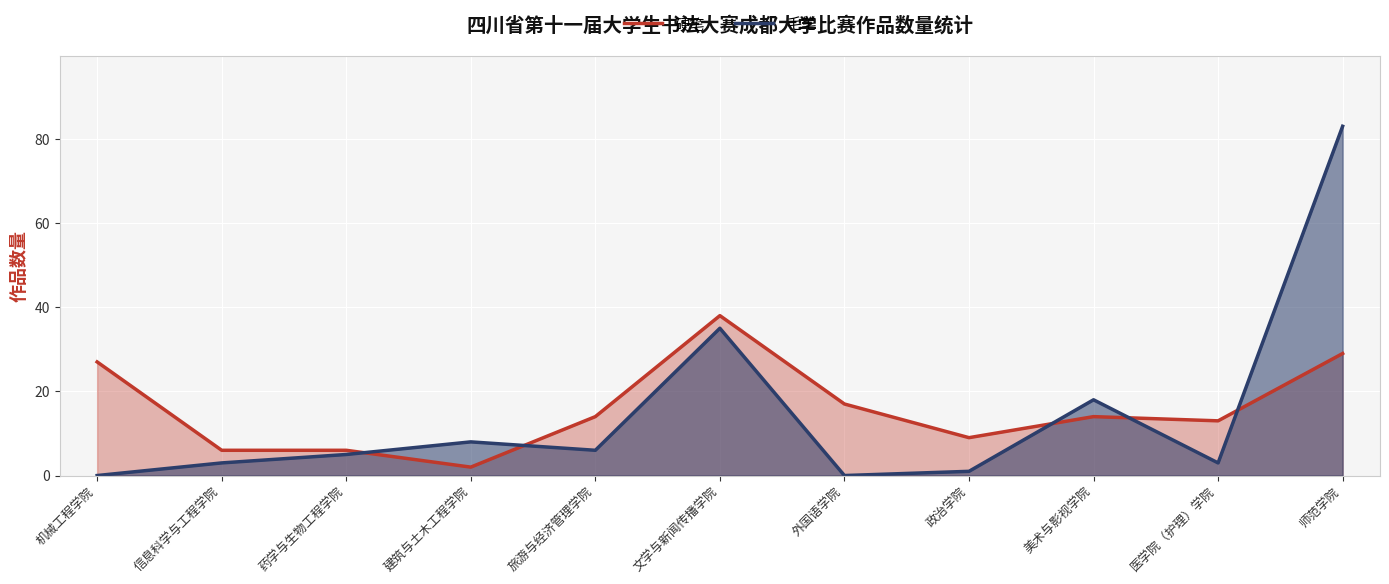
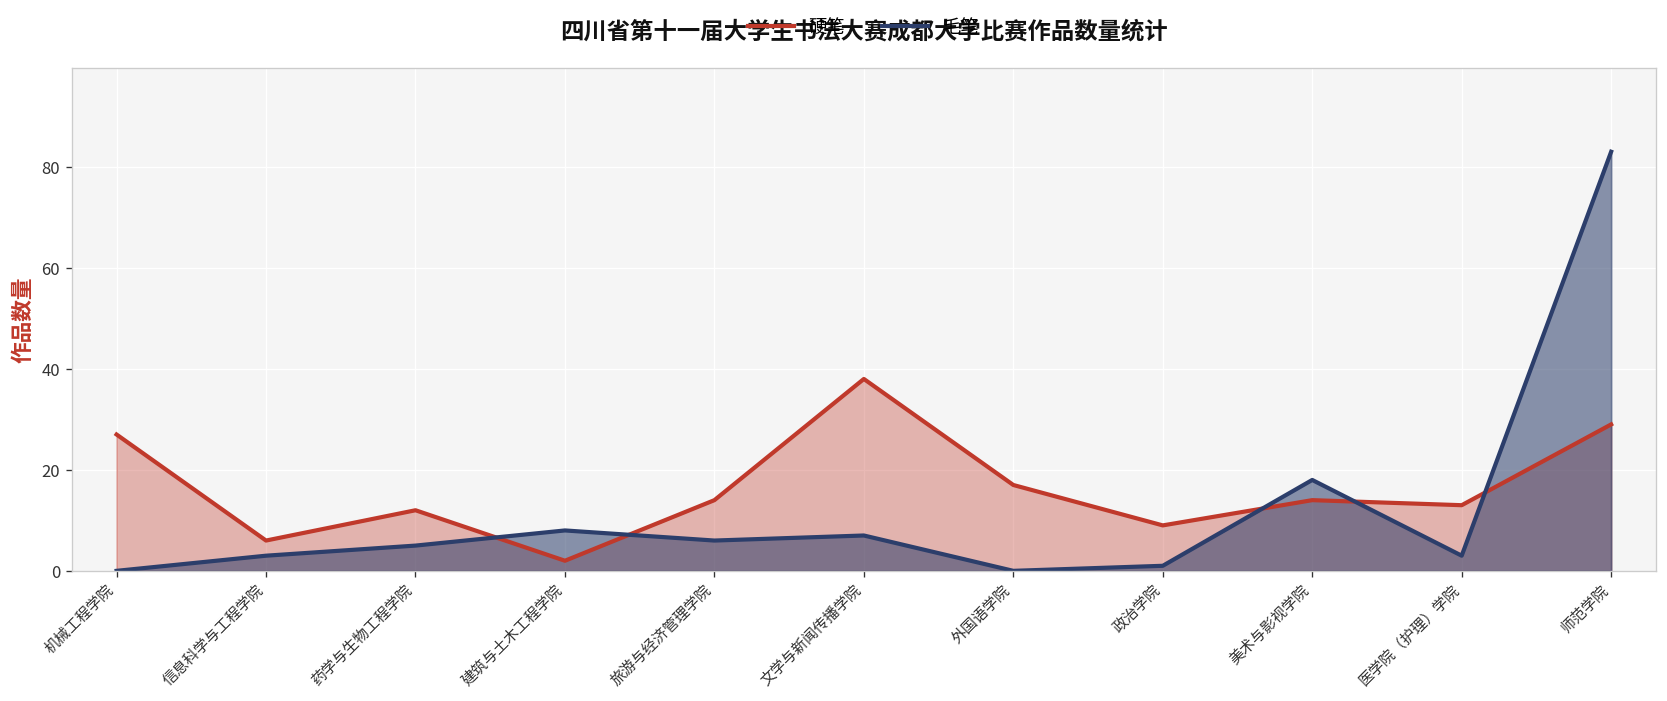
  {
    "硬笔": {
      "机械工程学院": 27,
      "信息科学与工程学院": 6,
-     "药学与生物工程学院": 6,
+     "药学与生物工程学院": 12,
      "建筑与土木工程学院": 2,
      "旅游与经济管理学院": 14,
      "文学与新闻传播学院": 38,
      "外国语学院": 17,
      "政治学院": 9,
      "美术与影视学院": 14,
      "医学院（护理）学院": 13,
      "师范学院": 29
    },
    "毛笔": {
      "机械工程学院": 0,
      "信息科学与工程学院": 3,
      "药学与生物工程学院": 5,
      "建筑与土木工程学院": 8,
      "旅游与经济管理学院": 6,
-     "文学与新闻传播学院": 35,
+     "文学与新闻传播学院": 7,
      "外国语学院": 0,
      "政治学院": 1,
      "美术与影视学院": 18,
      "医学院（护理）学院": 3,
      "师范学院": 83
    }
  }
